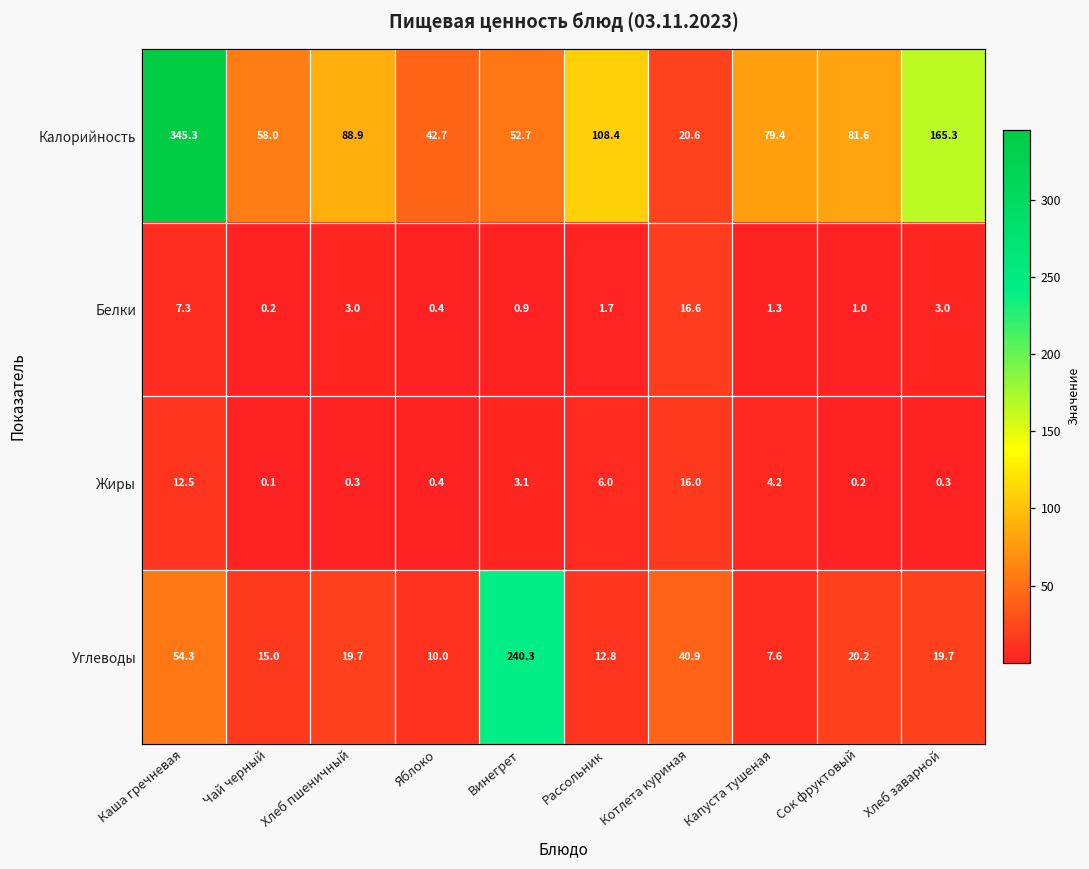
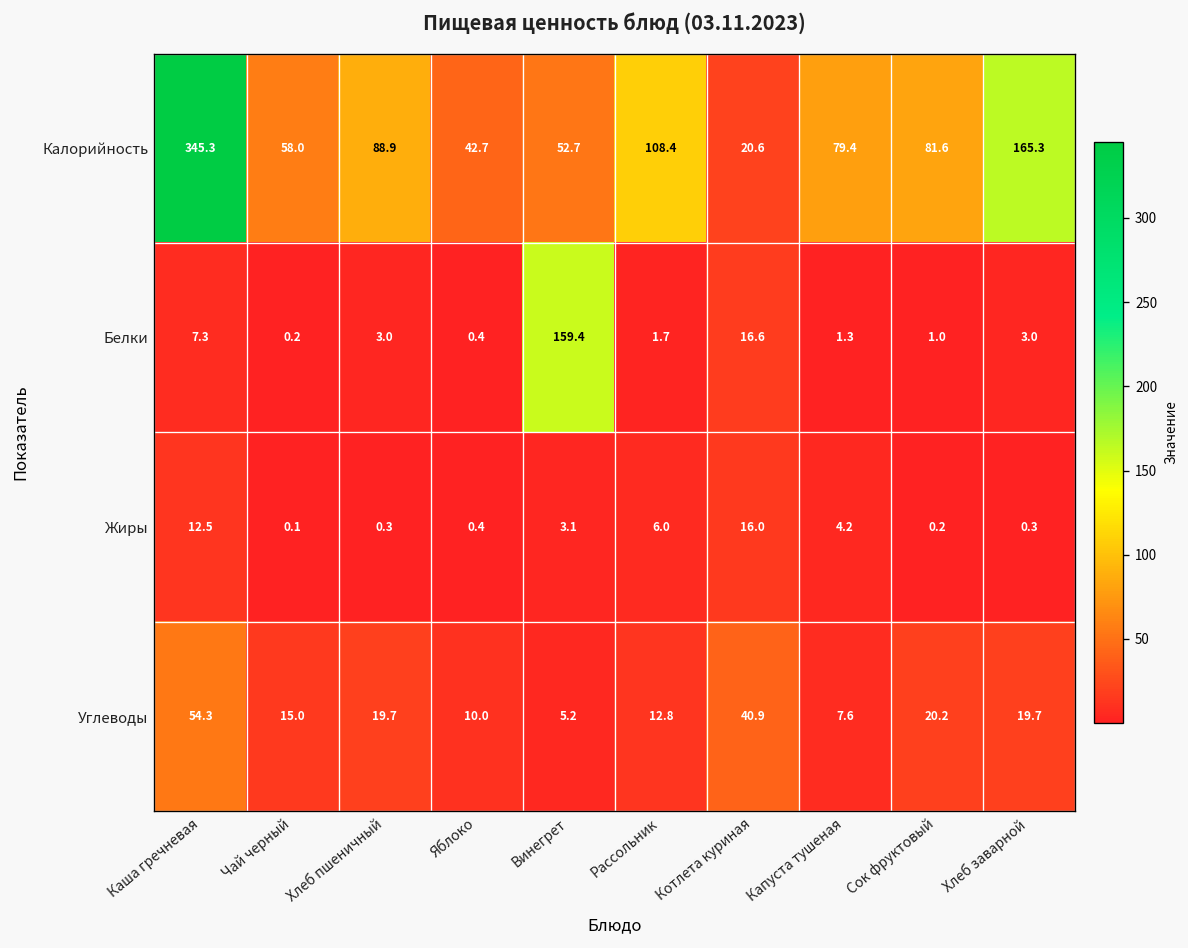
  {
    "Калорийность": {
      "Каша гречневая": 345.3,
      "Чай черный": 58.0,
      "Хлеб пшеничный": 88.9,
      "Яблоко": 42.7,
      "Винегрет": 52.7,
      "Рассольник": 108.4,
      "Котлета куриная": 20.6,
      "Капуста тушеная": 79.4,
      "Сок фруктовый": 81.6,
      "Хлеб заварной": 165.3
    },
    "Белки": {
      "Каша гречневая": 7.3,
      "Чай черный": 0.2,
      "Хлеб пшеничный": 3.0,
      "Яблоко": 0.4,
-     "Винегрет": 0.9,
+     "Винегрет": 159.4,
      "Рассольник": 1.7,
      "Котлета куриная": 16.6,
      "Капуста тушеная": 1.3,
      "Сок фруктовый": 1.0,
      "Хлеб заварной": 3.0
    },
    "Жиры": {
      "Каша гречневая": 12.5,
      "Чай черный": 0.1,
      "Хлеб пшеничный": 0.3,
      "Яблоко": 0.4,
      "Винегрет": 3.1,
      "Рассольник": 6.0,
      "Котлета куриная": 16.0,
      "Капуста тушеная": 4.2,
      "Сок фруктовый": 0.2,
      "Хлеб заварной": 0.3
    },
    "Углеводы": {
      "Каша гречневая": 54.3,
      "Чай черный": 15.0,
      "Хлеб пшеничный": 19.7,
      "Яблоко": 10.0,
-     "Винегрет": 240.3,
+     "Винегрет": 5.2,
      "Рассольник": 12.8,
      "Котлета куриная": 40.9,
      "Капуста тушеная": 7.6,
      "Сок фруктовый": 20.2,
      "Хлеб заварной": 19.7
    }
  }
